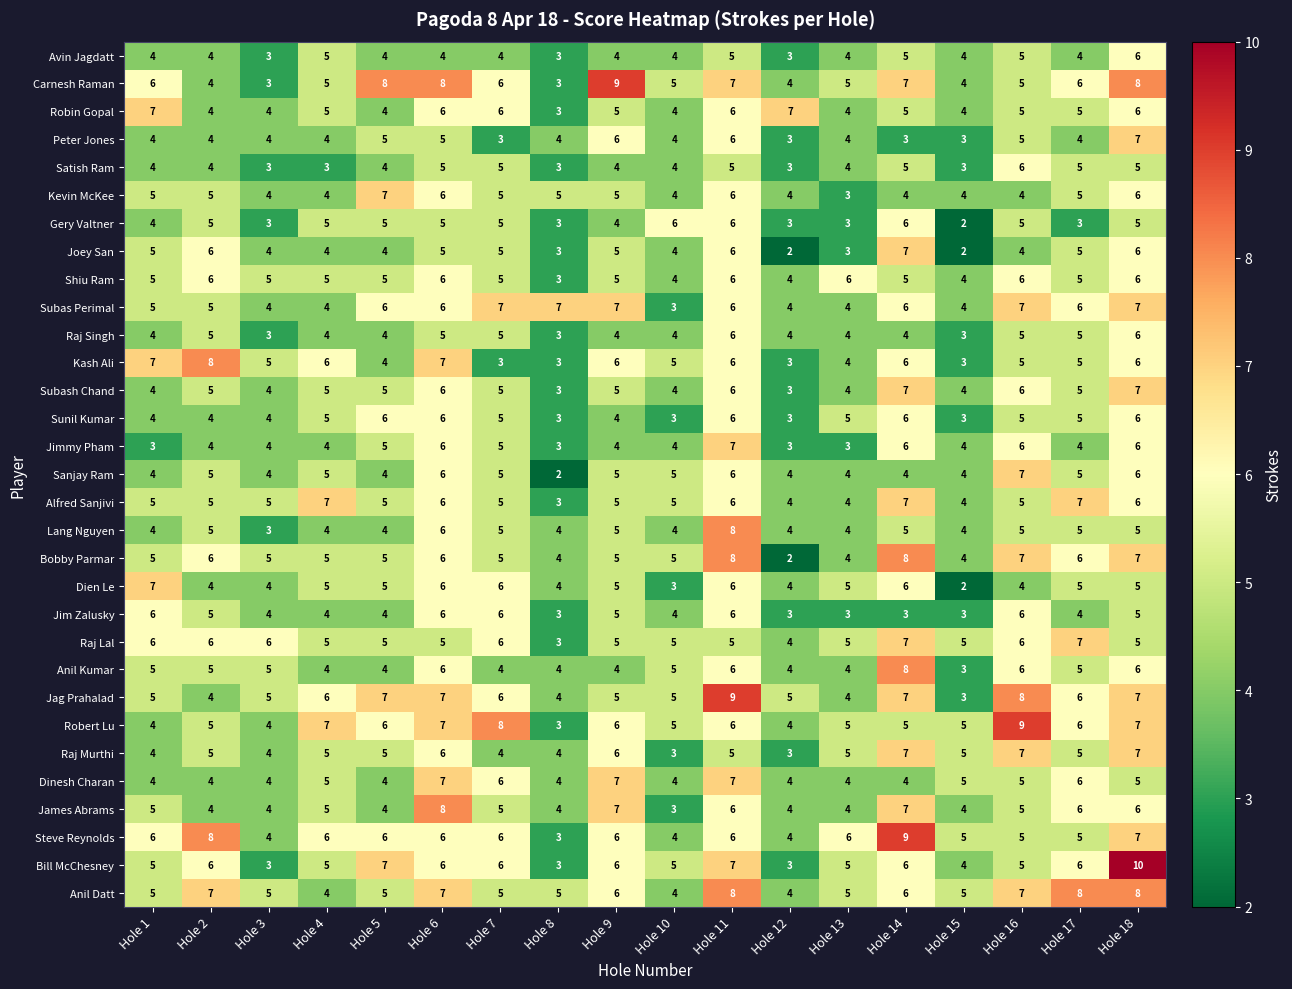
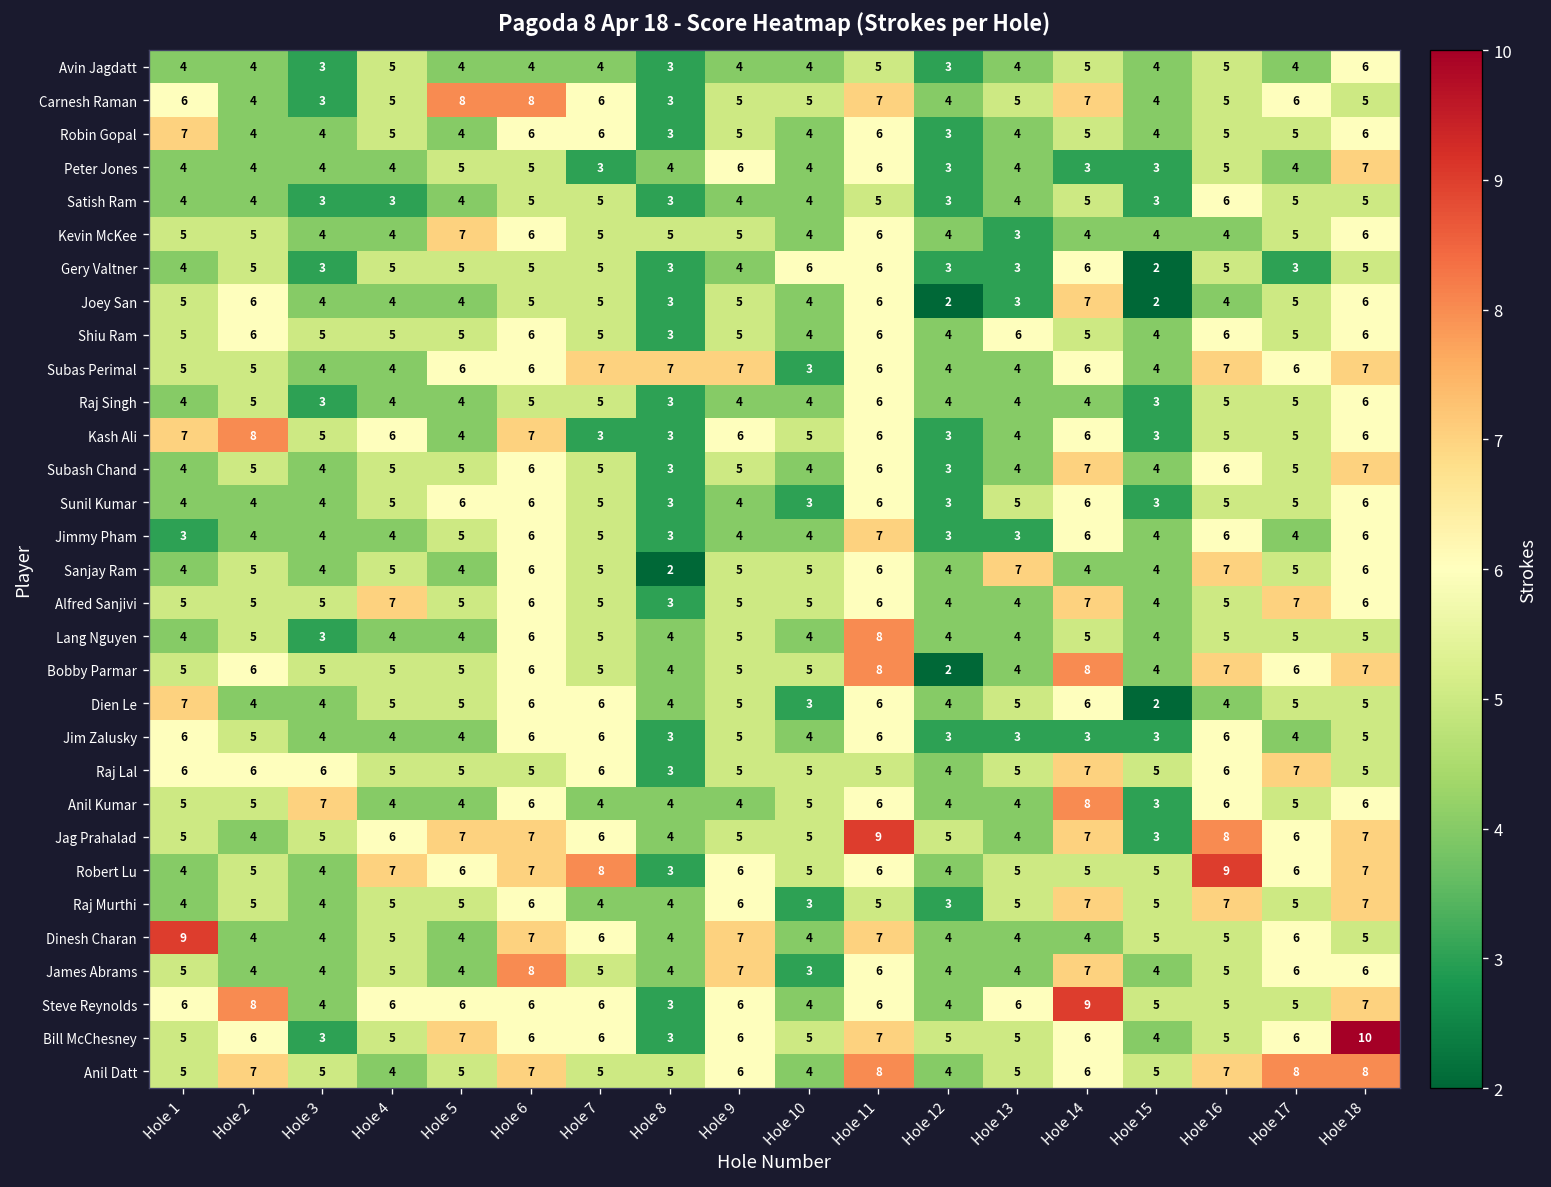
  {
    "Carnesh Raman": {
      "Hole 1": 6,
      "Hole 2": 4,
      "Hole 3": 3,
      "Hole 4": 5,
      "Hole 5": 8,
      "Hole 6": 8,
      "Hole 7": 6,
      "Hole 8": 3,
-     "Hole 9": 9,
+     "Hole 9": 5,
      "Hole 10": 5,
      "Hole 11": 7,
      "Hole 12": 4,
      "Hole 13": 5,
      "Hole 14": 7,
      "Hole 15": 4,
      "Hole 16": 5,
      "Hole 17": 6,
-     "Hole 18": 8
+     "Hole 18": 5
    },
    "Robin Gopal": {
      "Hole 1": 7,
      "Hole 2": 4,
      "Hole 3": 4,
      "Hole 4": 5,
      "Hole 5": 4,
      "Hole 6": 6,
      "Hole 7": 6,
      "Hole 8": 3,
      "Hole 9": 5,
      "Hole 10": 4,
      "Hole 11": 6,
-     "Hole 12": 7,
+     "Hole 12": 3,
      "Hole 13": 4,
      "Hole 14": 5,
      "Hole 15": 4,
      "Hole 16": 5,
      "Hole 17": 5,
      "Hole 18": 6
    },
    "Sanjay Ram": {
      "Hole 1": 4,
      "Hole 2": 5,
      "Hole 3": 4,
      "Hole 4": 5,
      "Hole 5": 4,
      "Hole 6": 6,
      "Hole 7": 5,
      "Hole 8": 2,
      "Hole 9": 5,
      "Hole 10": 5,
      "Hole 11": 6,
      "Hole 12": 4,
-     "Hole 13": 4,
+     "Hole 13": 7,
      "Hole 14": 4,
      "Hole 15": 4,
      "Hole 16": 7,
      "Hole 17": 5,
      "Hole 18": 6
    },
    "Anil Kumar": {
      "Hole 1": 5,
      "Hole 2": 5,
-     "Hole 3": 5,
+     "Hole 3": 7,
      "Hole 4": 4,
      "Hole 5": 4,
      "Hole 6": 6,
      "Hole 7": 4,
      "Hole 8": 4,
      "Hole 9": 4,
      "Hole 10": 5,
      "Hole 11": 6,
      "Hole 12": 4,
      "Hole 13": 4,
      "Hole 14": 8,
      "Hole 15": 3,
      "Hole 16": 6,
      "Hole 17": 5,
      "Hole 18": 6
    },
    "Dinesh Charan": {
-     "Hole 1": 4,
+     "Hole 1": 9,
      "Hole 2": 4,
      "Hole 3": 4,
      "Hole 4": 5,
      "Hole 5": 4,
      "Hole 6": 7,
      "Hole 7": 6,
      "Hole 8": 4,
      "Hole 9": 7,
      "Hole 10": 4,
      "Hole 11": 7,
      "Hole 12": 4,
      "Hole 13": 4,
      "Hole 14": 4,
      "Hole 15": 5,
      "Hole 16": 5,
      "Hole 17": 6,
      "Hole 18": 5
    },
    "Bill McChesney": {
      "Hole 1": 5,
      "Hole 2": 6,
      "Hole 3": 3,
      "Hole 4": 5,
      "Hole 5": 7,
      "Hole 6": 6,
      "Hole 7": 6,
      "Hole 8": 3,
      "Hole 9": 6,
      "Hole 10": 5,
      "Hole 11": 7,
-     "Hole 12": 3,
+     "Hole 12": 5,
      "Hole 13": 5,
      "Hole 14": 6,
      "Hole 15": 4,
      "Hole 16": 5,
      "Hole 17": 6,
      "Hole 18": 10
    }
  }
